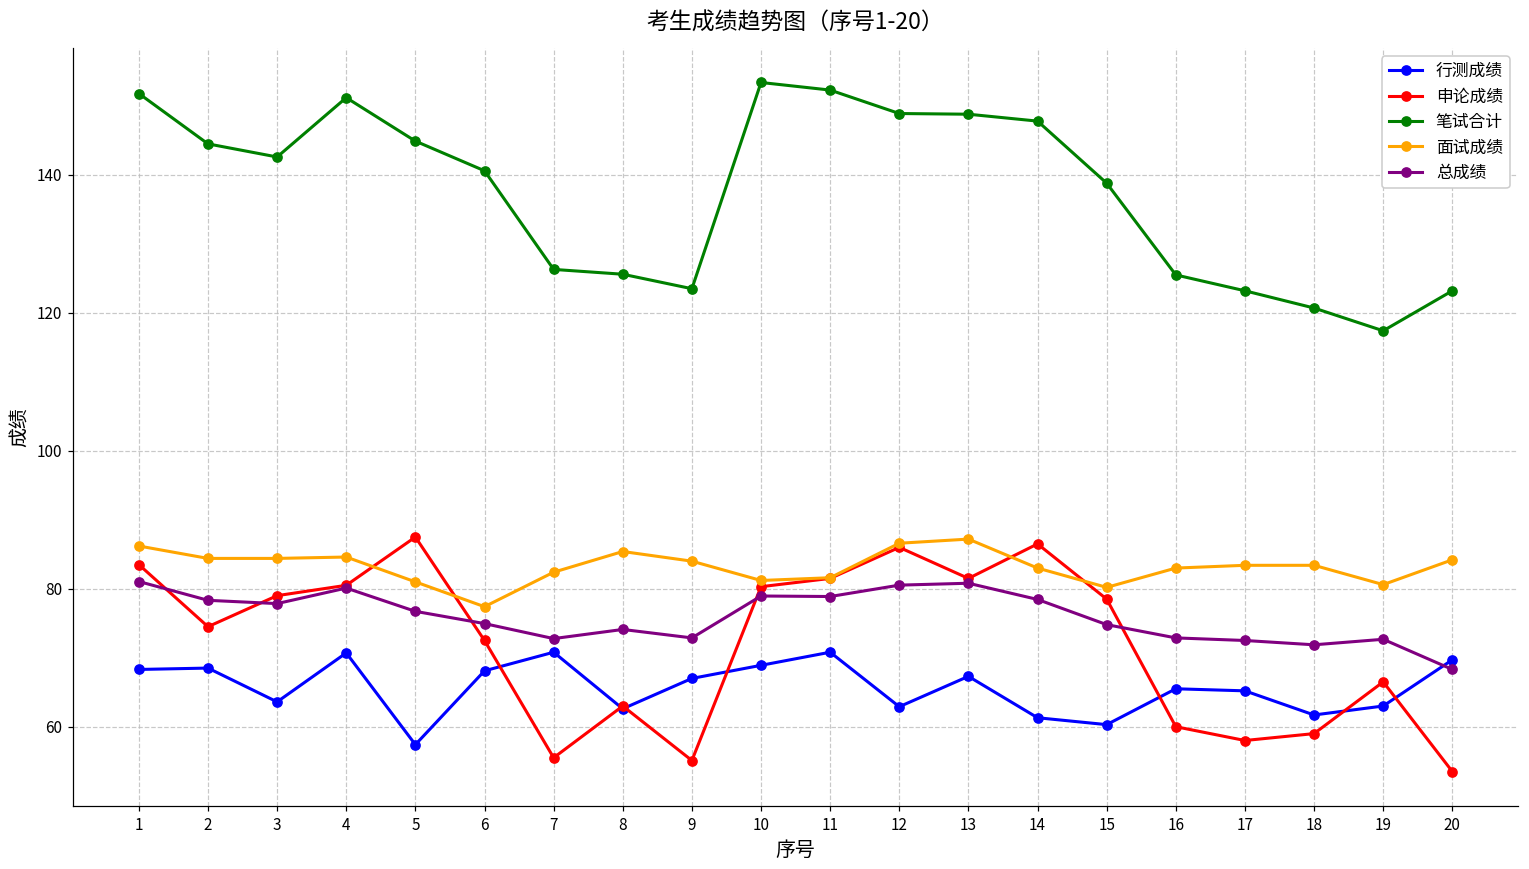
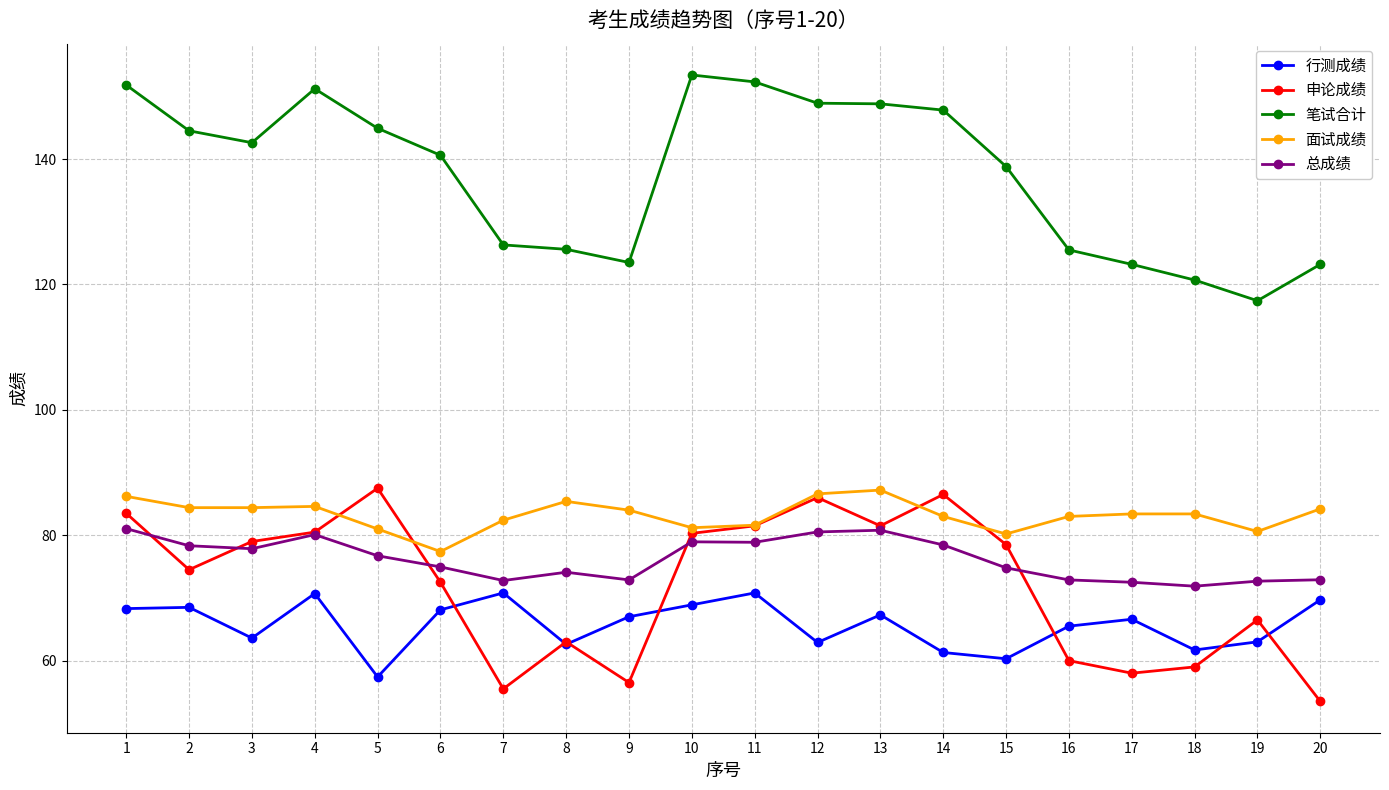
  {
    "行测成绩": {
      "1": 68,
      "2": 69,
      "3": 64,
      "4": 71,
      "5": 57,
      "6": 68,
      "7": 71,
      "9": 67,
      "10": 69,
      "11": 71,
      "12": 63,
      "13": 67,
      "14": 61,
      "15": 60,
      "16": 66,
-     "17": 65,
+     "17": 67,
      "18": 62,
      "19": 63,
      "20": 70
    },
    "申论成绩": {
      "1": 84,
      "2": 75,
      "3": 79,
      "5": 88,
      "6": 73,
      "7": 56,
-     "9": 55,
+     "9": 57,
      "10": 80,
      "12": 86,
      "13": 82,
      "14": 87,
      "15": 79,
      "16": 60,
      "17": 58,
      "18": 59,
      "19": 67,
      "20": 54
    },
    "笔试合计": {
      "1": 152,
      "2": 145,
      "3": 143,
      "4": 151,
      "5": 145,
      "6": 141,
      "7": 126,
      "8": 126,
      "9": 124,
      "10": 153,
      "11": 152,
      "12": 149,
      "13": 149,
      "14": 148,
      "15": 139,
      "16": 126,
      "17": 123,
      "18": 121,
      "19": 117,
      "20": 123
    },
    "面试成绩": {
      "1": 86,
      "2": 84,
      "3": 84,
      "4": 85,
      "5": 81,
      "6": 77,
      "7": 82,
      "8": 85,
      "9": 84,
      "10": 81,
      "12": 87,
      "13": 87,
      "14": 83,
      "15": 80,
      "16": 83,
      "17": 83,
      "18": 83,
      "19": 81,
      "20": 84
    },
    "总成绩": {
      "1": 81,
      "2": 78,
      "3": 78,
      "5": 77,
      "6": 75,
      "7": 73,
      "8": 74,
      "9": 73,
      "10": 79,
      "11": 79,
      "12": 81,
      "13": 81,
      "14": 78,
      "15": 75,
      "16": 73,
      "17": 73,
      "18": 72,
      "19": 73,
-     "20": 68
+     "20": 73
    }
  }
